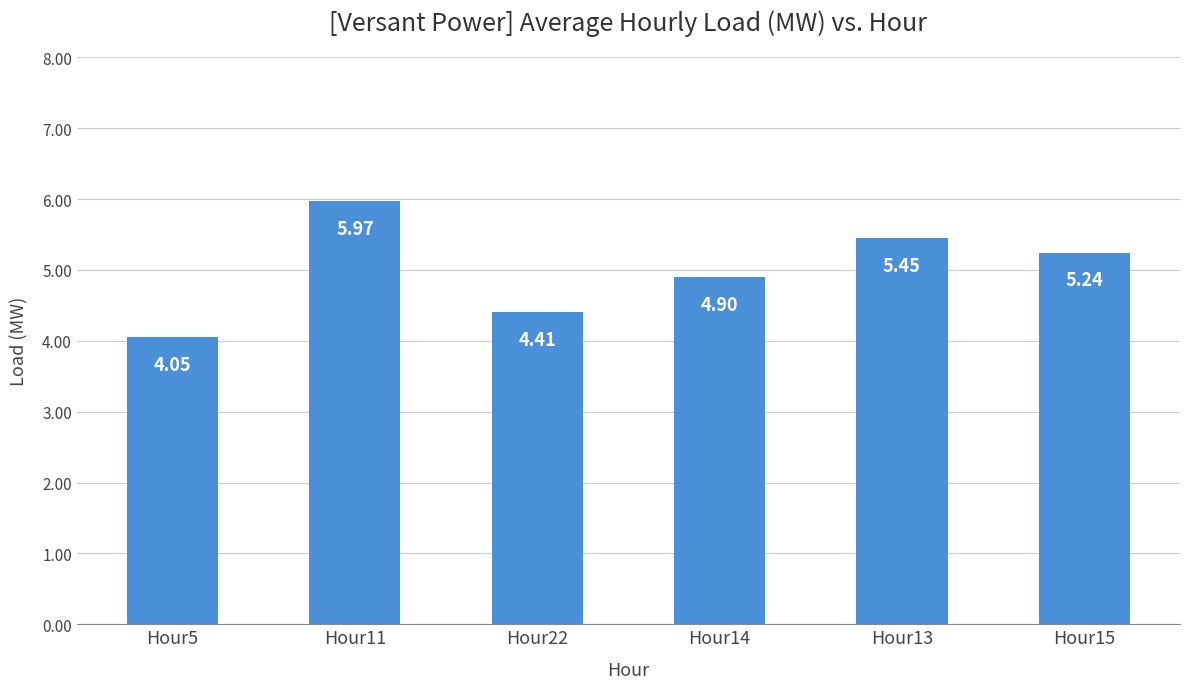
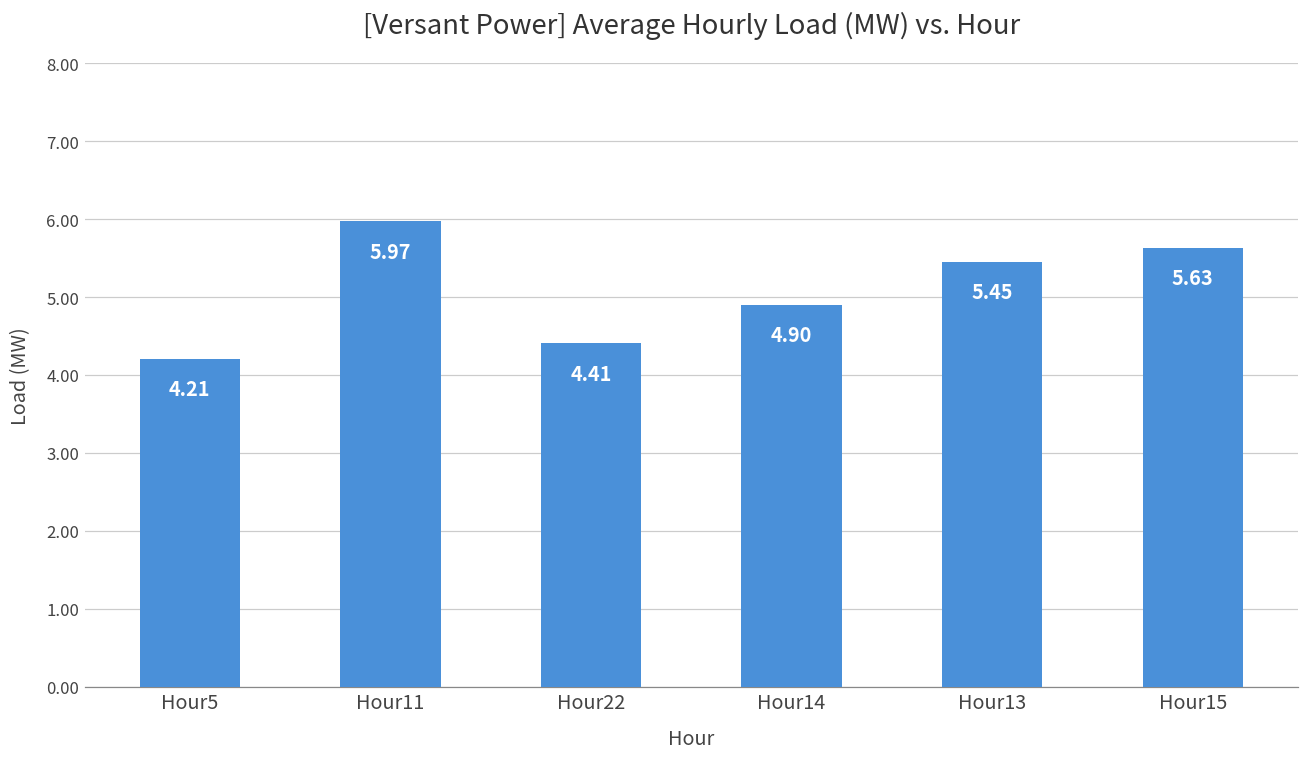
  {
-   "Hour5": 4.05,
+   "Hour5": 4.21,
    "Hour11": 5.97,
    "Hour22": 4.41,
    "Hour14": 4.90,
    "Hour13": 5.45,
-   "Hour15": 5.24
+   "Hour15": 5.63
  }
